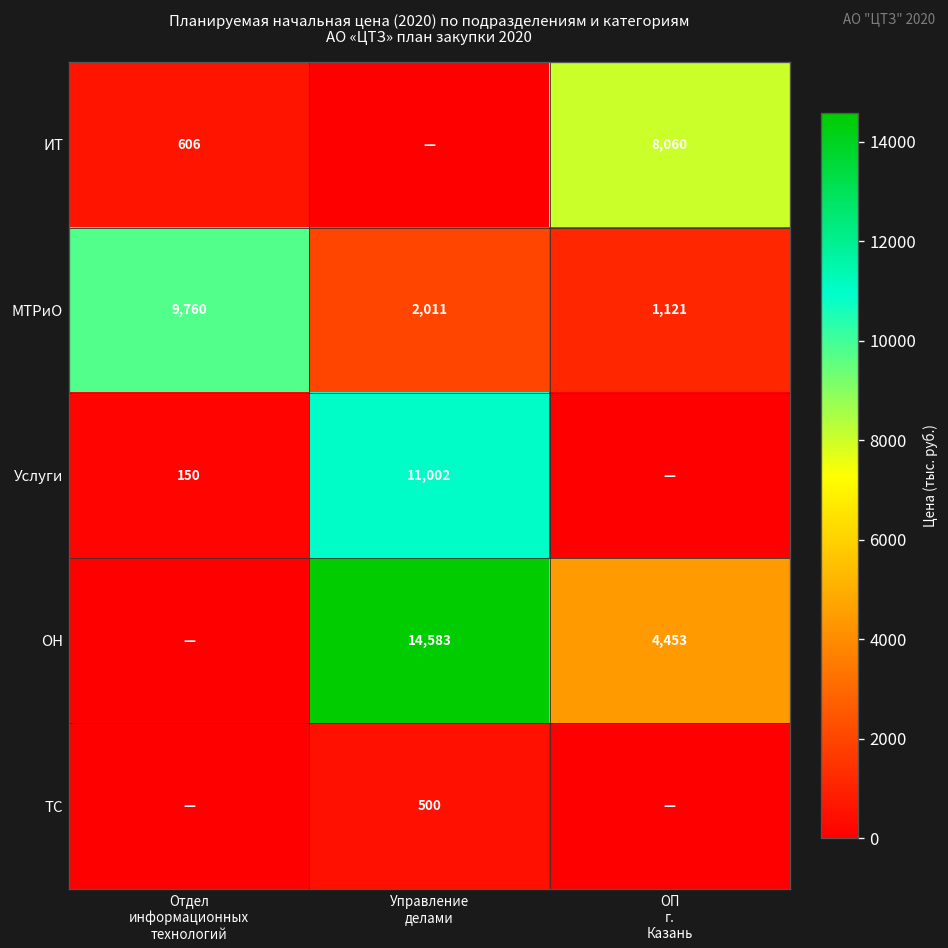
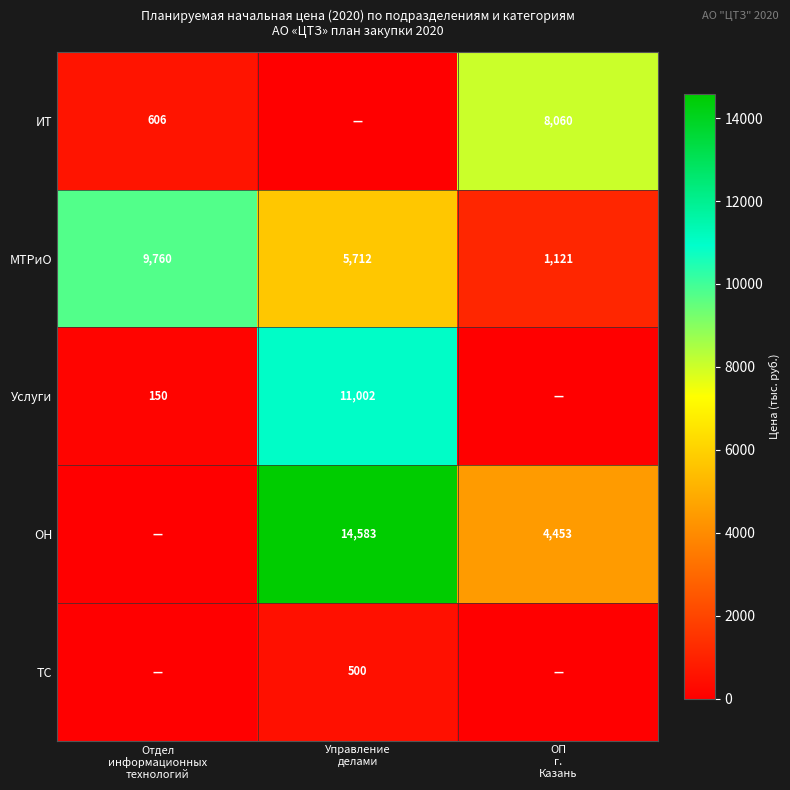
  {
    "ИТ": {
      "Отдел информационных технологий": "606",
      "ОП г. Казань": "8,060"
    },
    "МТРиО": {
      "Отдел информационных технологий": "9,760",
-     "Управление делами": "2,011",
+     "Управление делами": "5,712",
      "ОП г. Казань": "1,121"
    },
    "Услуги": {
      "Отдел информационных технологий": "150",
      "Управление делами": "11,002"
    },
    "ОН": {
      "Управление делами": "14,583",
      "ОП г. Казань": "4,453"
    },
    "ТС": {
      "Управление делами": "500"
    }
  }
